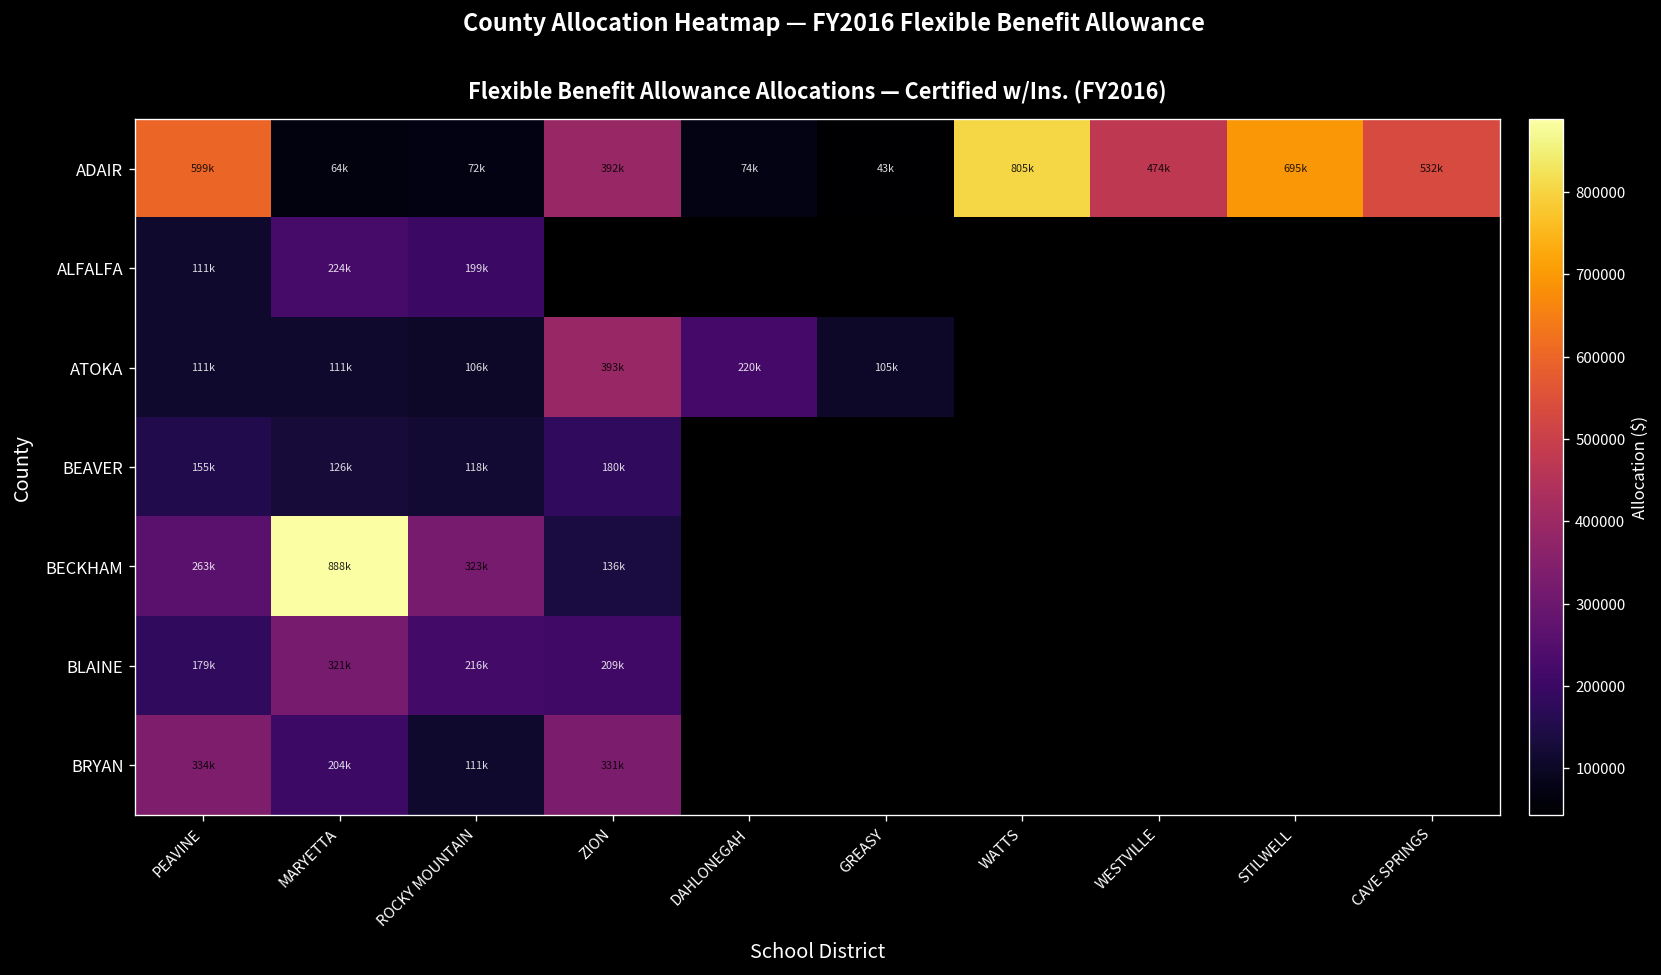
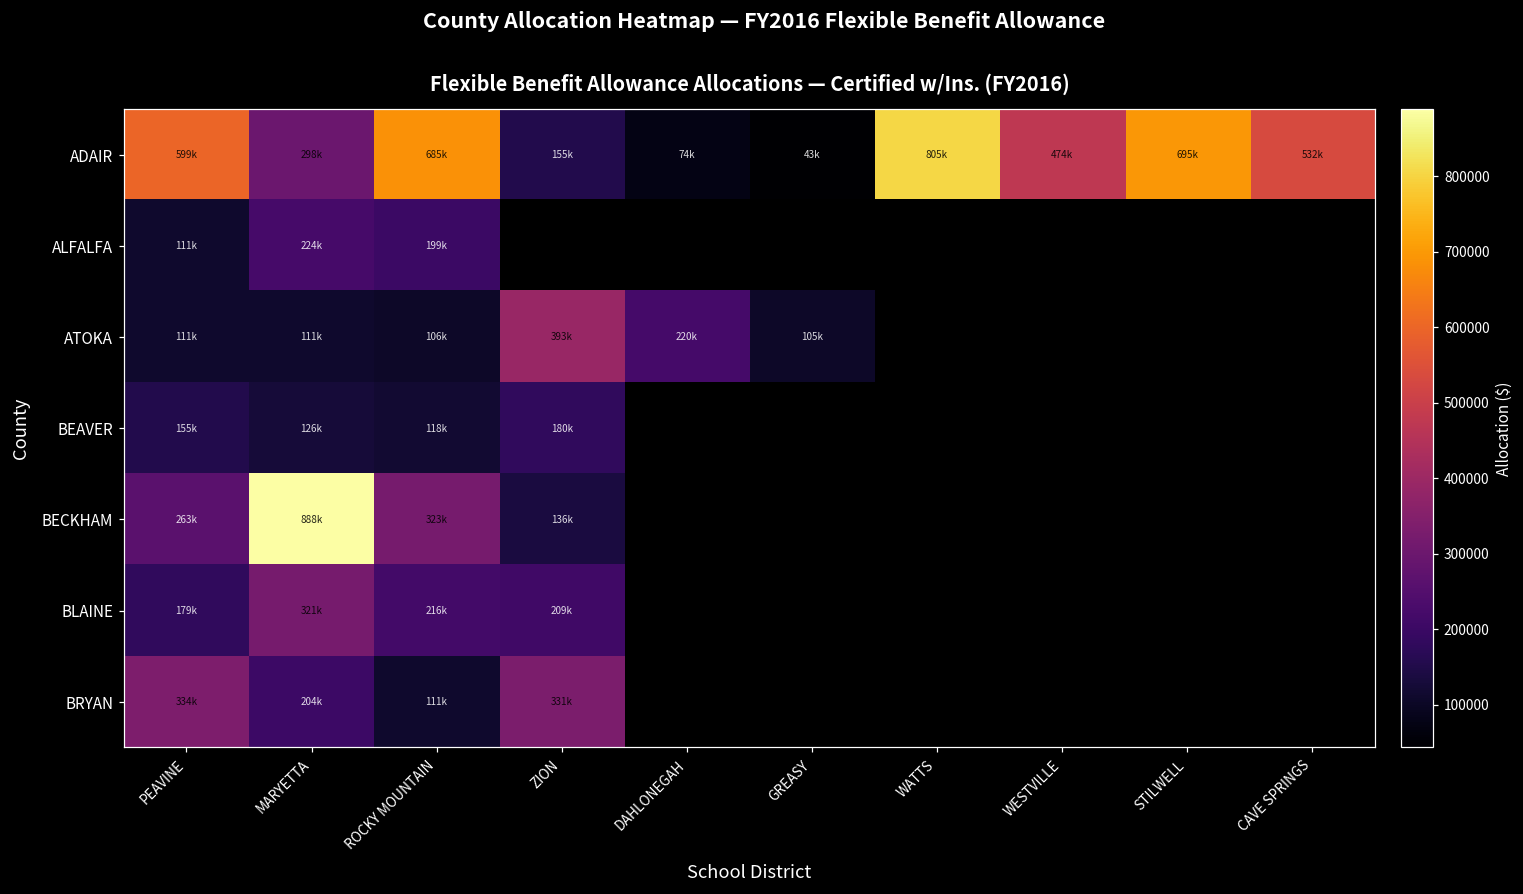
  {
    "ADAIR": {
      "PEAVINE": "599k",
-     "MARYETTA": "64k",
-     "ROCKY MOUNTAIN": "72k",
-     "ZION": "392k",
+     "MARYETTA": "298k",
+     "ROCKY MOUNTAIN": "685k",
+     "ZION": "155k",
      "DAHLONEGAH": "74k",
      "GREASY": "43k",
      "WATTS": "805k",
      "WESTVILLE": "474k",
      "STILWELL": "695k",
      "CAVE SPRINGS": "532k"
    },
    "ALFALFA": {
      "PEAVINE": "111k",
      "MARYETTA": "224k",
      "ROCKY MOUNTAIN": "199k"
    },
    "ATOKA": {
      "PEAVINE": "111k",
      "MARYETTA": "111k",
      "ROCKY MOUNTAIN": "106k",
      "ZION": "393k",
      "DAHLONEGAH": "220k",
      "GREASY": "105k"
    },
    "BEAVER": {
      "PEAVINE": "155k",
      "MARYETTA": "126k",
      "ROCKY MOUNTAIN": "118k",
      "ZION": "180k"
    },
    "BECKHAM": {
      "PEAVINE": "263k",
      "MARYETTA": "888k",
      "ROCKY MOUNTAIN": "323k",
      "ZION": "136k"
    },
    "BLAINE": {
      "PEAVINE": "179k",
      "MARYETTA": "321k",
      "ROCKY MOUNTAIN": "216k",
      "ZION": "209k"
    },
    "BRYAN": {
      "PEAVINE": "334k",
      "MARYETTA": "204k",
      "ROCKY MOUNTAIN": "111k",
      "ZION": "331k"
    }
  }
